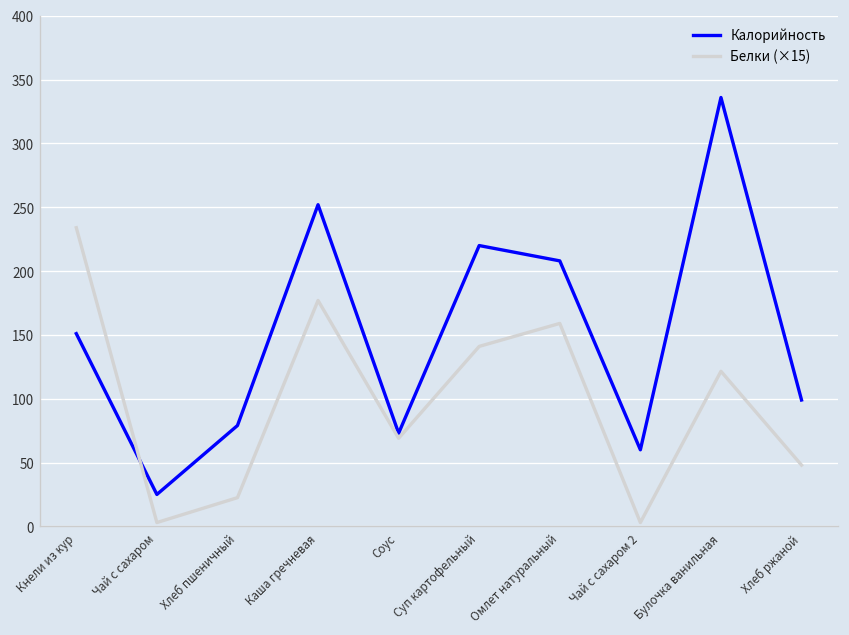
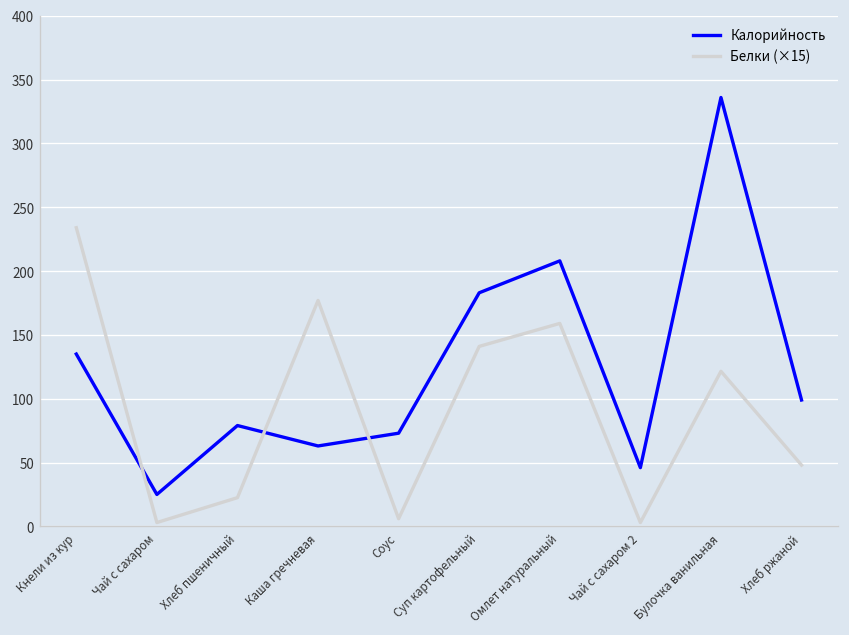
  {
    "Калорийность": {
-     "Кнели из кур": 151,
+     "Кнели из кур": 135,
      "Чай с сахаром": 25,
      "Хлеб пшеничный": 79,
-     "Каша гречневая": 252,
+     "Каша гречневая": 63,
      "Соус": 73,
-     "Суп картофельный": 220,
+     "Суп картофельный": 183,
      "Омлет натуральный": 208,
-     "Чай с сахаром 2": 60,
+     "Чай с сахаром 2": 46,
      "Булочка ванильная": 336,
      "Хлеб ржаной": 99
    },
    "Белки (×15)": {
      "Кнели из кур": 234,
      "Чай с сахаром": 3,
      "Хлеб пшеничный": 23,
      "Каша гречневая": 177,
-     "Соус": 69,
+     "Соус": 6,
      "Суп картофельный": 141,
      "Омлет натуральный": 159,
      "Чай с сахаром 2": 3,
      "Булочка ванильная": 122,
      "Хлеб ржаной": 48
    }
  }
